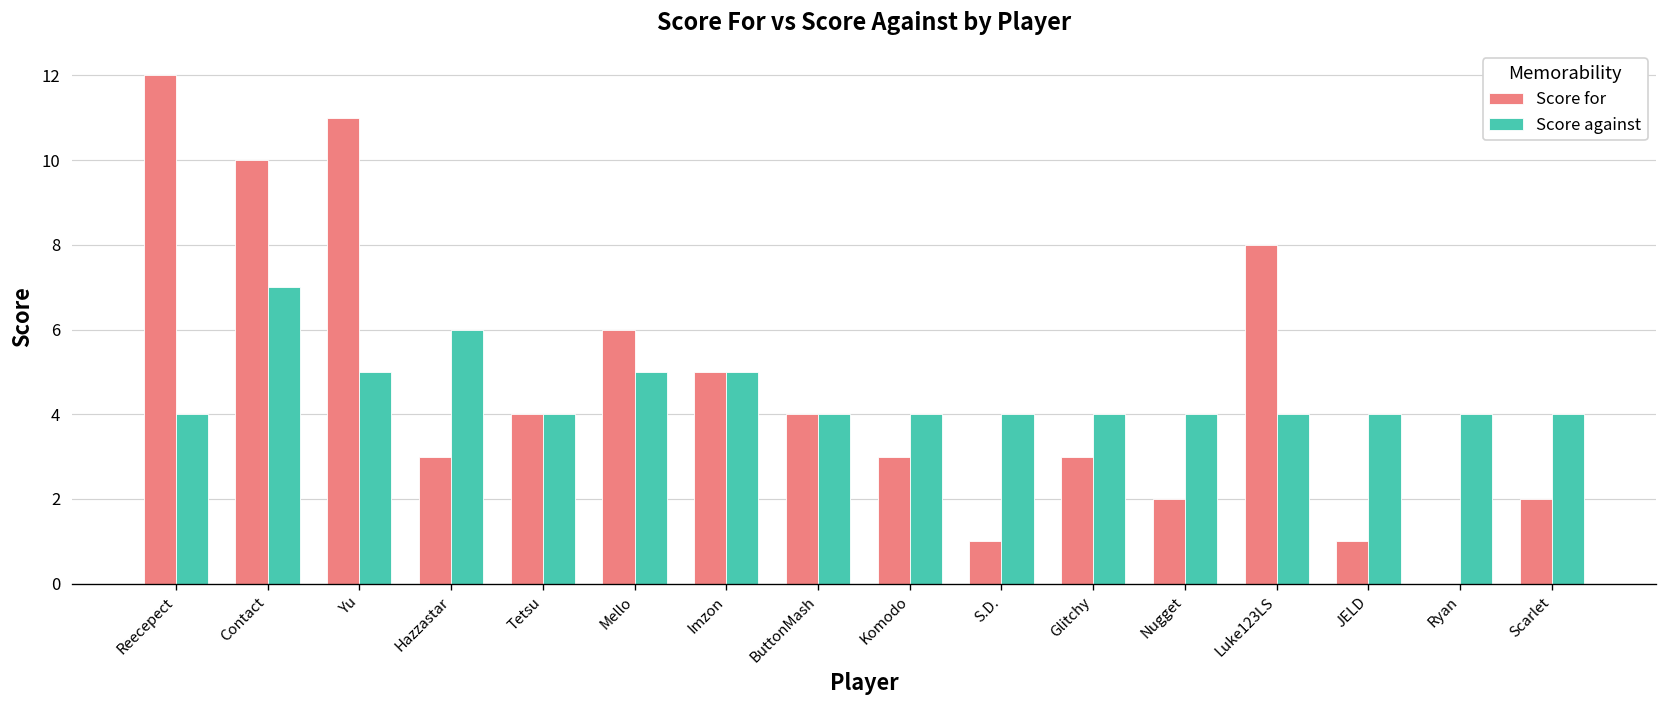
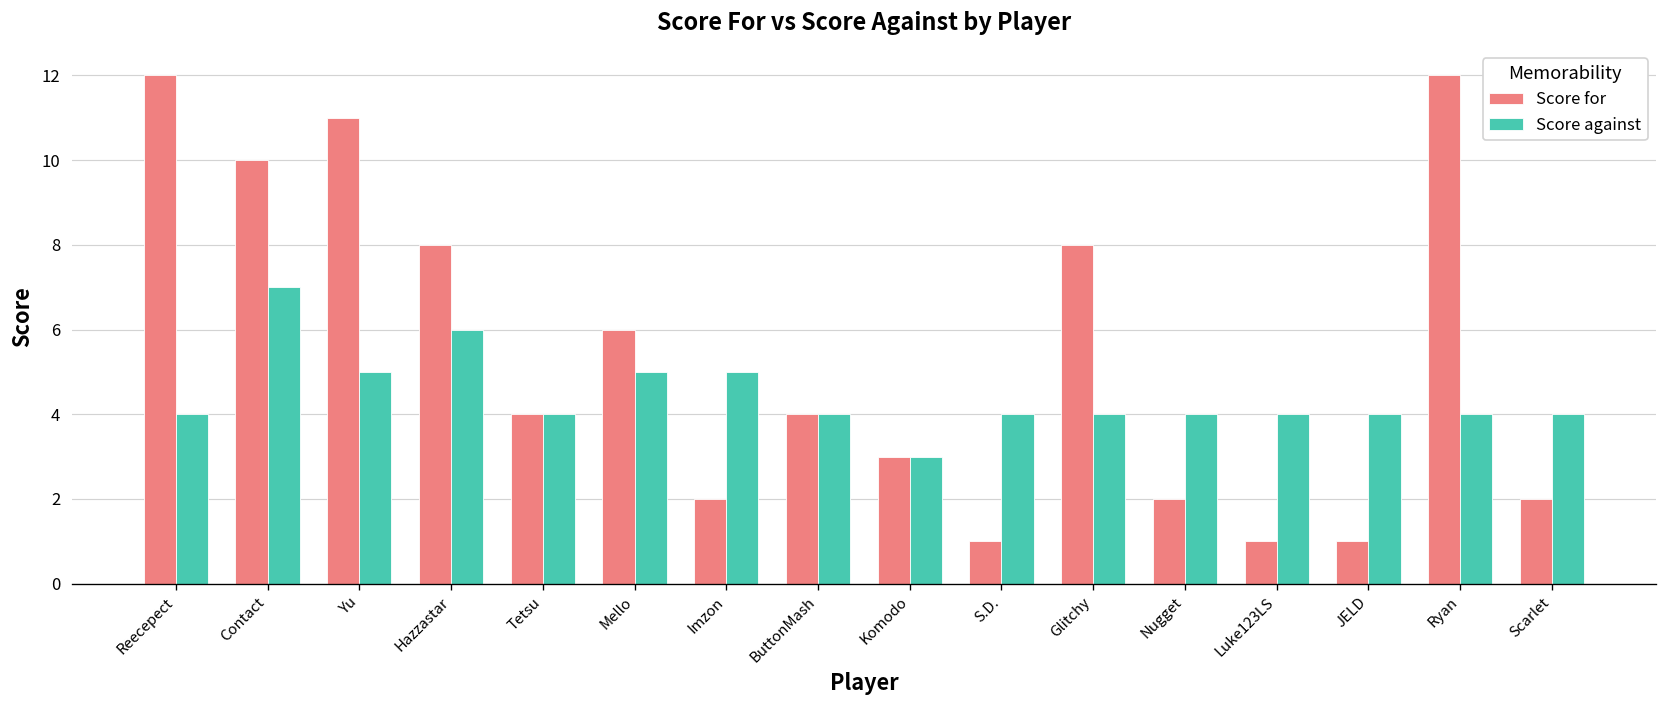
  {
    "Score for": {
      "Reecepect": 12,
      "Contact": 10,
      "Yu": 11,
-     "Hazzastar": 3,
+     "Hazzastar": 8,
      "Tetsu": 4,
      "Mello": 6,
-     "Imzon": 5,
+     "Imzon": 2,
      "ButtonMash": 4,
      "Komodo": 3,
      "S.D.": 1,
-     "Glitchy": 3,
+     "Glitchy": 8,
      "Nugget": 2,
-     "Luke123LS": 8,
+     "Luke123LS": 1,
      "JELD": 1,
-     "Ryan": 0,
+     "Ryan": 12,
      "Scarlet": 2
    },
    "Score against": {
      "Reecepect": 4,
      "Contact": 7,
      "Yu": 5,
      "Hazzastar": 6,
      "Tetsu": 4,
      "Mello": 5,
      "Imzon": 5,
      "ButtonMash": 4,
-     "Komodo": 4,
+     "Komodo": 3,
      "S.D.": 4,
      "Glitchy": 4,
      "Nugget": 4,
      "Luke123LS": 4,
      "JELD": 4,
      "Ryan": 4,
      "Scarlet": 4
    }
  }
